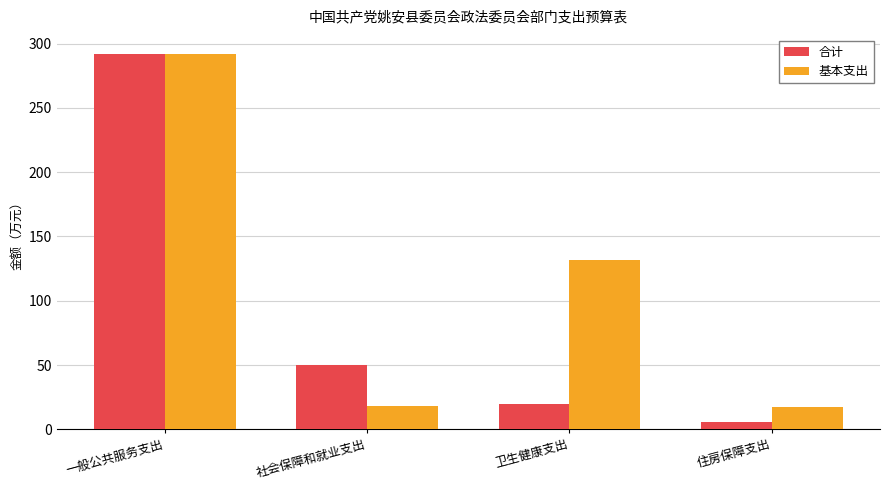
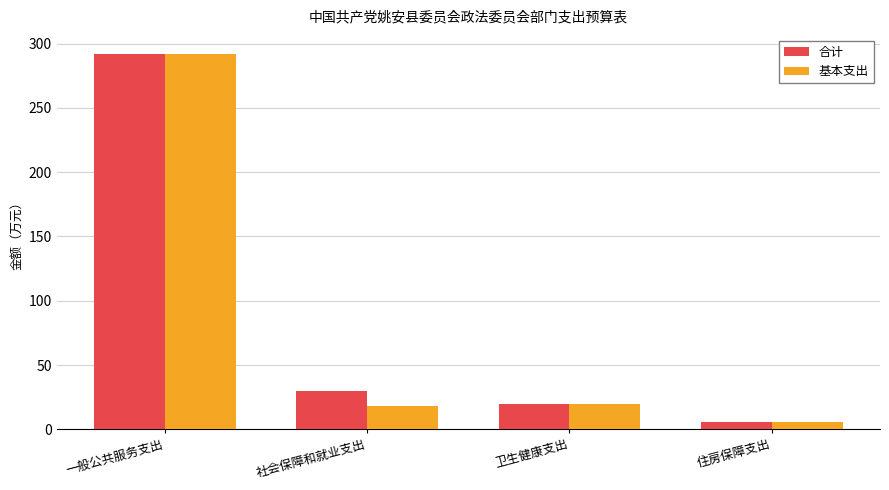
  {
    "合计": {
      "一般公共服务支出": 292,
-     "社会保障和就业支出": 50,
+     "社会保障和就业支出": 30,
      "卫生健康支出": 19,
      "住房保障支出": 6
    },
    "基本支出": {
      "一般公共服务支出": 292,
      "社会保障和就业支出": 18,
-     "卫生健康支出": 132,
-     "住房保障支出": 17
+     "卫生健康支出": 19,
+     "住房保障支出": 6
    }
  }
